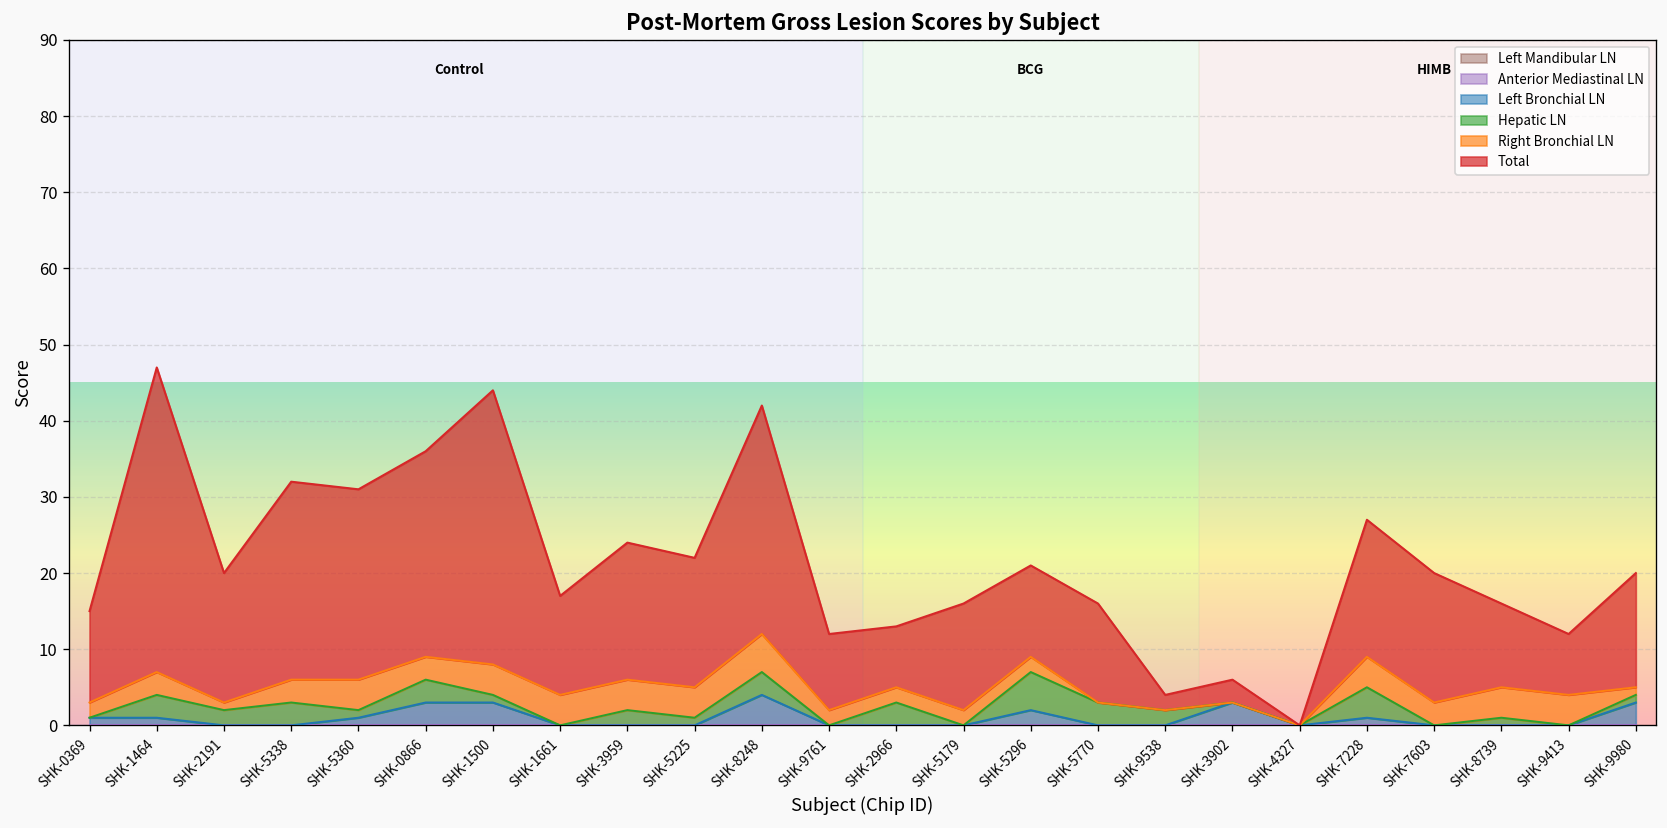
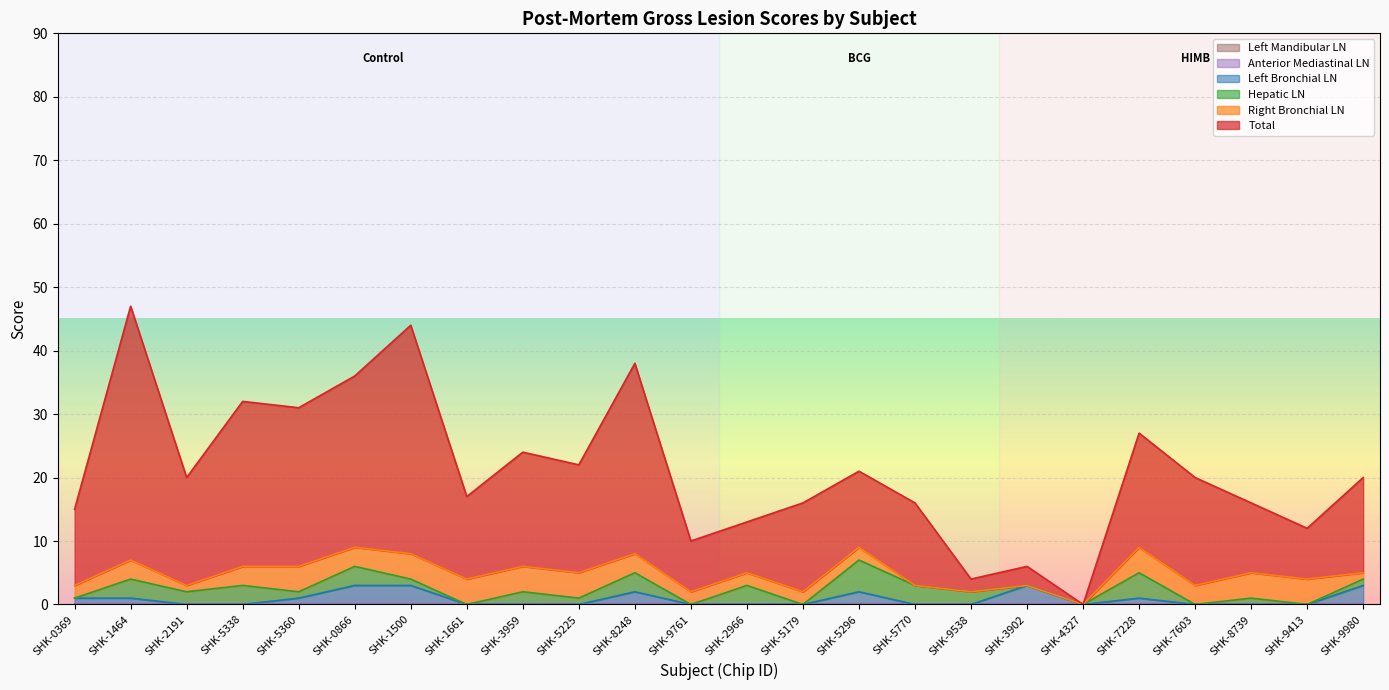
  {
    "Anterior Mediastinal LN": {
      "SHK-0369": 0,
      "SHK-1464": 0,
      "SHK-5360": 0,
      "SHK-0866": 0,
      "SHK-1500": 0,
      "SHK-8248": 0,
      "SHK-5296": 0,
      "SHK-3902": 0,
      "SHK-7228": 0,
      "SHK-9980": 0
    },
    "Left Bronchial LN": {
      "SHK-1464": 1,
      "SHK-5360": 1,
      "SHK-0866": 3,
      "SHK-1500": 3,
-     "SHK-8248": 4,
+     "SHK-8248": 2,
      "SHK-5296": 2,
      "SHK-7228": 1,
      "SHK-9980": 3
    },
    "Hepatic LN": {
      "SHK-1464": 3,
      "SHK-2191": 2,
      "SHK-5338": 3,
      "SHK-5360": 1,
      "SHK-0866": 3,
      "SHK-1500": 1,
      "SHK-3959": 2,
      "SHK-5225": 1,
      "SHK-8248": 3,
      "SHK-2966": 3,
      "SHK-5296": 5,
      "SHK-7228": 4,
      "SHK-8739": 1,
      "SHK-9980": 1
    },
    "Right Bronchial LN": {
      "SHK-0369": 2,
      "SHK-1464": 3,
      "SHK-2191": 1,
      "SHK-5338": 3,
      "SHK-5360": 4,
      "SHK-0866": 3,
      "SHK-1500": 4,
      "SHK-1661": 4,
      "SHK-3959": 4,
      "SHK-5225": 4,
-     "SHK-8248": 5,
+     "SHK-8248": 3,
      "SHK-9761": 2,
      "SHK-2966": 2,
      "SHK-5179": 2,
      "SHK-5296": 2,
      "SHK-7228": 4,
      "SHK-7603": 3,
      "SHK-8739": 4,
      "SHK-9413": 4,
      "SHK-9980": 1
    },
    "Total": {
      "SHK-0369": 12,
      "SHK-1464": 40,
      "SHK-2191": 17,
      "SHK-5338": 26,
      "SHK-5360": 25,
      "SHK-0866": 27,
      "SHK-1500": 36,
      "SHK-1661": 13,
      "SHK-3959": 18,
      "SHK-5225": 17,
      "SHK-8248": 30,
-     "SHK-9761": 10,
+     "SHK-9761": 8,
      "SHK-2966": 8,
      "SHK-5179": 14,
      "SHK-5296": 12,
      "SHK-5770": 13,
      "SHK-9538": 2,
      "SHK-3902": 3,
      "SHK-7228": 18,
      "SHK-7603": 17,
      "SHK-8739": 11,
      "SHK-9413": 8,
      "SHK-9980": 15
    }
  }
